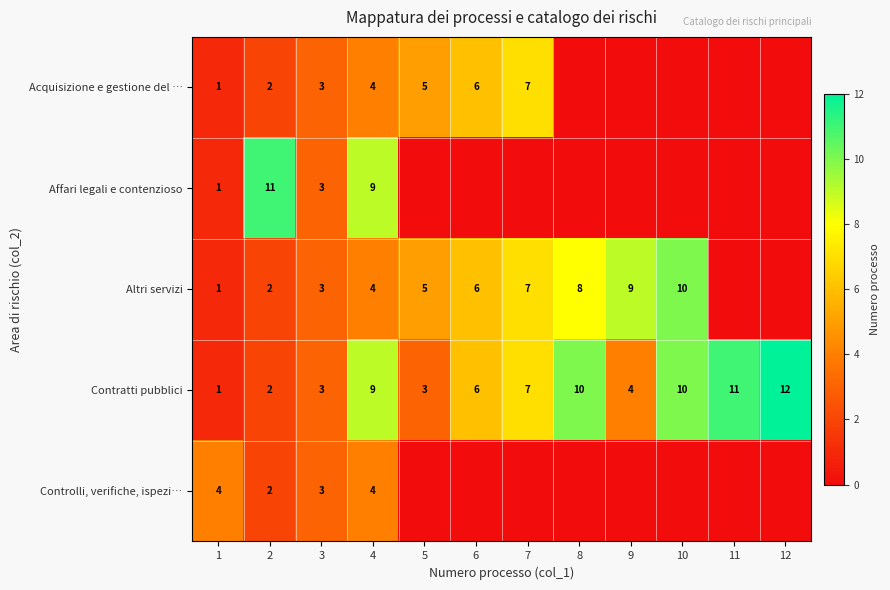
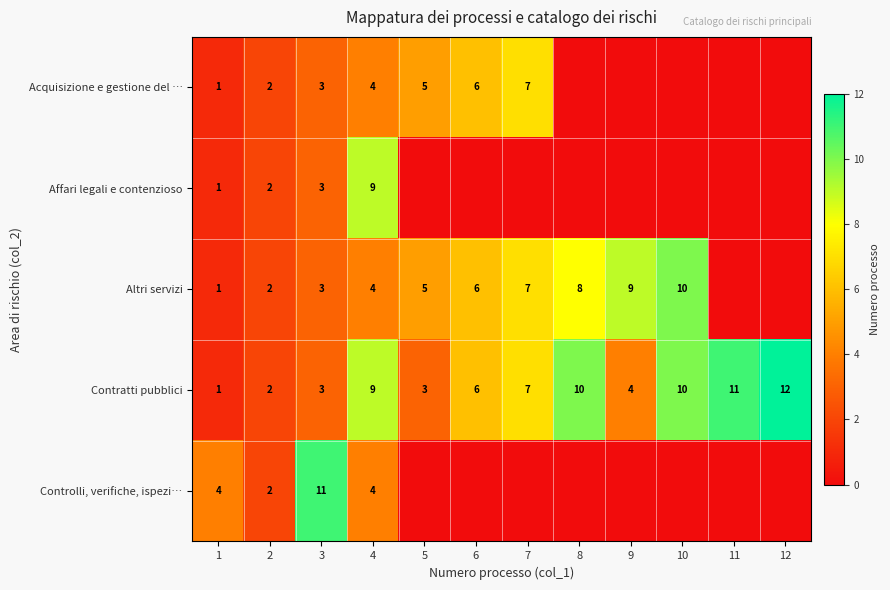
  {
    "Acquisizione e gestione del …": {
      "1": 1,
      "2": 2,
      "3": 3,
      "4": 4,
      "5": 5,
      "6": 6,
      "7": 7
    },
    "Affari legali e contenzioso": {
      "1": 1,
-     "2": 11,
+     "2": 2,
      "3": 3,
      "4": 9
    },
    "Altri servizi": {
      "1": 1,
      "2": 2,
      "3": 3,
      "4": 4,
      "5": 5,
      "6": 6,
      "7": 7,
      "8": 8,
      "9": 9,
      "10": 10
    },
    "Contratti pubblici": {
      "1": 1,
      "2": 2,
      "3": 3,
      "4": 9,
      "5": 3,
      "6": 6,
      "7": 7,
      "8": 10,
      "9": 4,
      "10": 10,
      "11": 11,
      "12": 12
    },
    "Controlli, verifiche, ispezi…": {
      "1": 4,
      "2": 2,
-     "3": 3,
+     "3": 11,
      "4": 4
    }
  }
